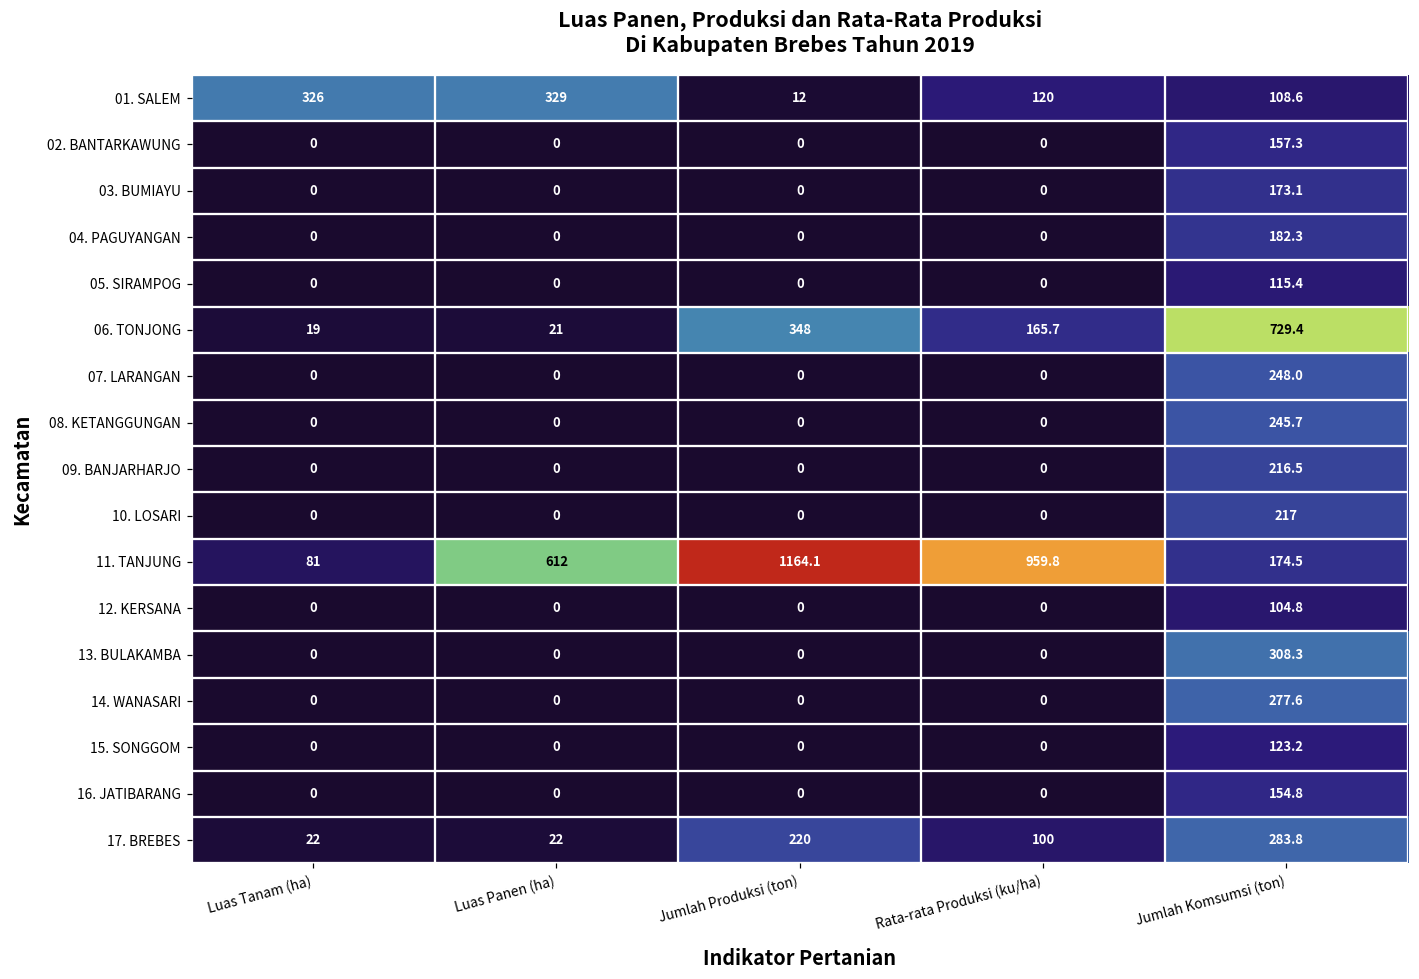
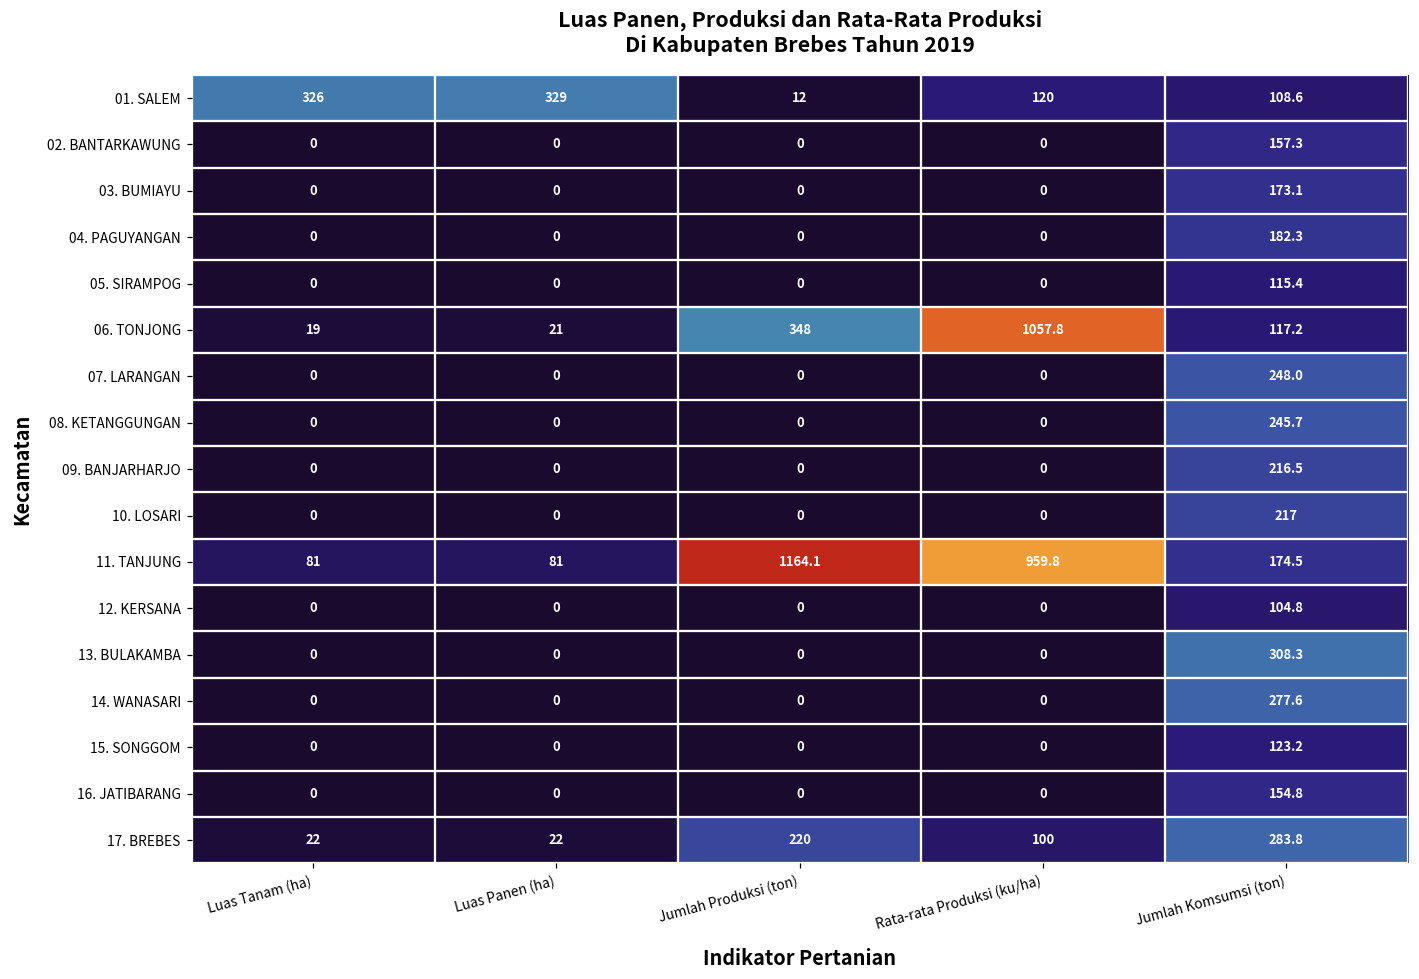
  {
    "01. SALEM": {
      "Luas Tanam (ha)": 326,
      "Luas Panen (ha)": 329,
      "Jumlah Produksi (ton)": 12,
      "Rata-rata Produksi (ku/ha)": 120,
      "Jumlah Komsumsi (ton)": 108.6
    },
    "02. BANTARKAWUNG": {
      "Luas Tanam (ha)": 0,
      "Luas Panen (ha)": 0,
      "Jumlah Produksi (ton)": 0,
      "Rata-rata Produksi (ku/ha)": 0,
      "Jumlah Komsumsi (ton)": 157.3
    },
    "03. BUMIAYU": {
      "Luas Tanam (ha)": 0,
      "Luas Panen (ha)": 0,
      "Jumlah Produksi (ton)": 0,
      "Rata-rata Produksi (ku/ha)": 0,
      "Jumlah Komsumsi (ton)": 173.1
    },
    "04. PAGUYANGAN": {
      "Luas Tanam (ha)": 0,
      "Luas Panen (ha)": 0,
      "Jumlah Produksi (ton)": 0,
      "Rata-rata Produksi (ku/ha)": 0,
      "Jumlah Komsumsi (ton)": 182.3
    },
    "05. SIRAMPOG": {
      "Luas Tanam (ha)": 0,
      "Luas Panen (ha)": 0,
      "Jumlah Produksi (ton)": 0,
      "Rata-rata Produksi (ku/ha)": 0,
      "Jumlah Komsumsi (ton)": 115.4
    },
    "06. TONJONG": {
      "Luas Tanam (ha)": 19,
      "Luas Panen (ha)": 21,
      "Jumlah Produksi (ton)": 348,
-     "Rata-rata Produksi (ku/ha)": 165.7,
-     "Jumlah Komsumsi (ton)": 729.4
+     "Rata-rata Produksi (ku/ha)": 1057.8,
+     "Jumlah Komsumsi (ton)": 117.2
    },
    "07. LARANGAN": {
      "Luas Tanam (ha)": 0,
      "Luas Panen (ha)": 0,
      "Jumlah Produksi (ton)": 0,
      "Rata-rata Produksi (ku/ha)": 0,
      "Jumlah Komsumsi (ton)": 248.0
    },
    "08. KETANGGUNGAN": {
      "Luas Tanam (ha)": 0,
      "Luas Panen (ha)": 0,
      "Jumlah Produksi (ton)": 0,
      "Rata-rata Produksi (ku/ha)": 0,
      "Jumlah Komsumsi (ton)": 245.7
    },
    "09. BANJARHARJO": {
      "Luas Tanam (ha)": 0,
      "Luas Panen (ha)": 0,
      "Jumlah Produksi (ton)": 0,
      "Rata-rata Produksi (ku/ha)": 0,
      "Jumlah Komsumsi (ton)": 216.5
    },
    "10. LOSARI": {
      "Luas Tanam (ha)": 0,
      "Luas Panen (ha)": 0,
      "Jumlah Produksi (ton)": 0,
      "Rata-rata Produksi (ku/ha)": 0,
      "Jumlah Komsumsi (ton)": 217
    },
    "11. TANJUNG": {
      "Luas Tanam (ha)": 81,
-     "Luas Panen (ha)": 612,
+     "Luas Panen (ha)": 81,
      "Jumlah Produksi (ton)": 1164.1,
      "Rata-rata Produksi (ku/ha)": 959.8,
      "Jumlah Komsumsi (ton)": 174.5
    },
    "12. KERSANA": {
      "Luas Tanam (ha)": 0,
      "Luas Panen (ha)": 0,
      "Jumlah Produksi (ton)": 0,
      "Rata-rata Produksi (ku/ha)": 0,
      "Jumlah Komsumsi (ton)": 104.8
    },
    "13. BULAKAMBA": {
      "Luas Tanam (ha)": 0,
      "Luas Panen (ha)": 0,
      "Jumlah Produksi (ton)": 0,
      "Rata-rata Produksi (ku/ha)": 0,
      "Jumlah Komsumsi (ton)": 308.3
    },
    "14. WANASARI": {
      "Luas Tanam (ha)": 0,
      "Luas Panen (ha)": 0,
      "Jumlah Produksi (ton)": 0,
      "Rata-rata Produksi (ku/ha)": 0,
      "Jumlah Komsumsi (ton)": 277.6
    },
    "15. SONGGOM": {
      "Luas Tanam (ha)": 0,
      "Luas Panen (ha)": 0,
      "Jumlah Produksi (ton)": 0,
      "Rata-rata Produksi (ku/ha)": 0,
      "Jumlah Komsumsi (ton)": 123.2
    },
    "16. JATIBARANG": {
      "Luas Tanam (ha)": 0,
      "Luas Panen (ha)": 0,
      "Jumlah Produksi (ton)": 0,
      "Rata-rata Produksi (ku/ha)": 0,
      "Jumlah Komsumsi (ton)": 154.8
    },
    "17. BREBES": {
      "Luas Tanam (ha)": 22,
      "Luas Panen (ha)": 22,
      "Jumlah Produksi (ton)": 220,
      "Rata-rata Produksi (ku/ha)": 100,
      "Jumlah Komsumsi (ton)": 283.8
    }
  }
